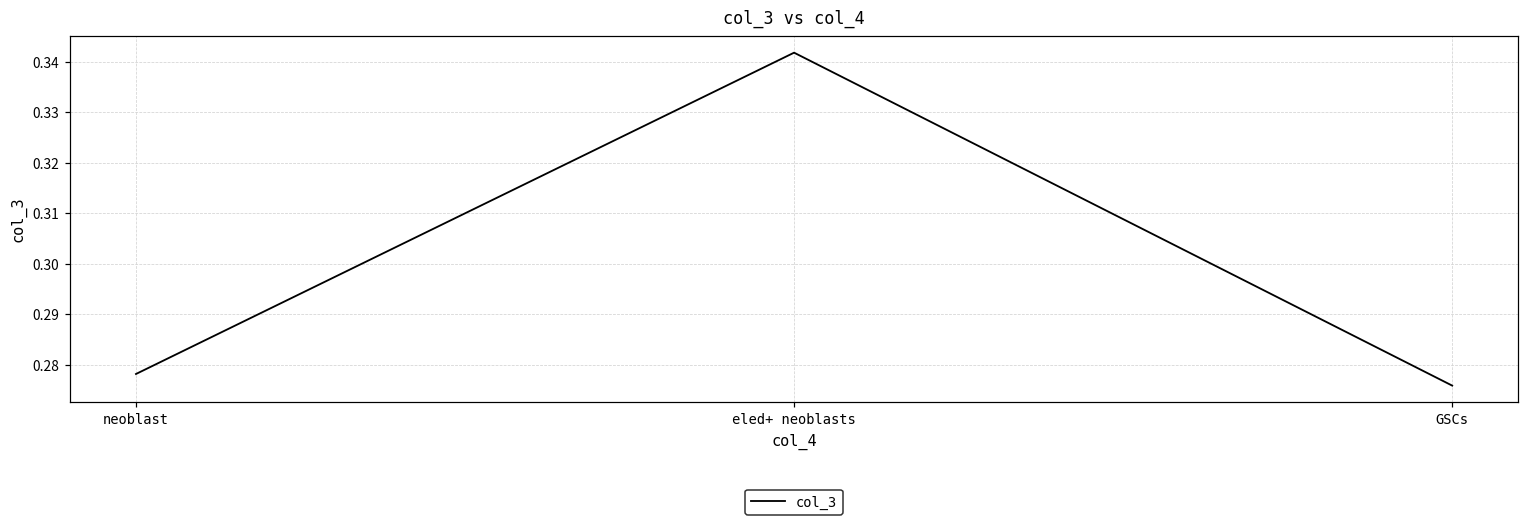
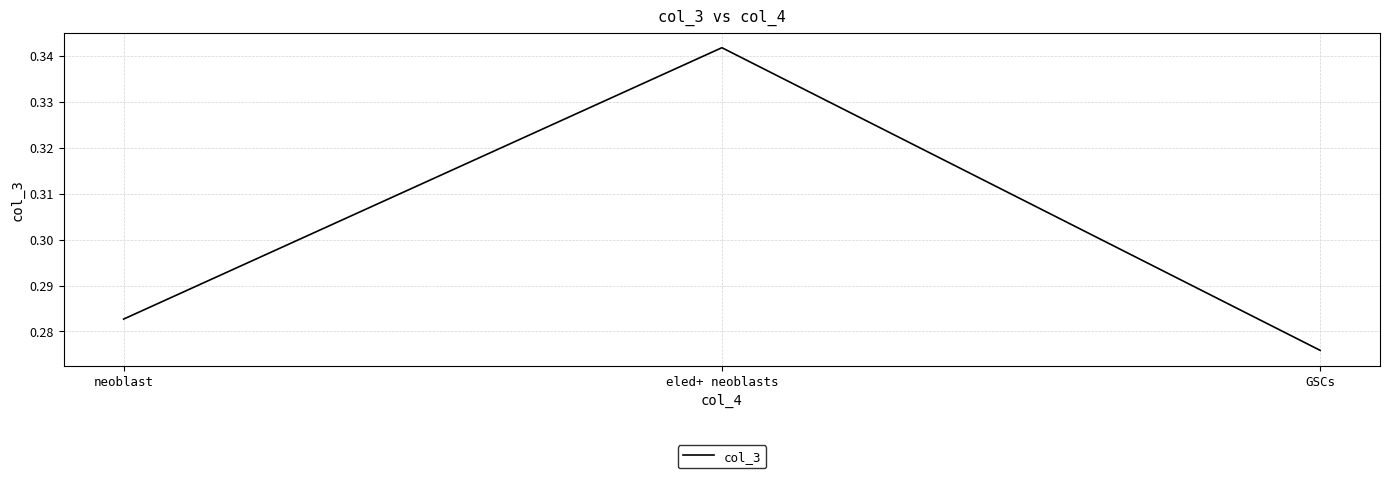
  {
-   "neoblast": 0.278,
+   "neoblast": 0.283,
    "eled+ neoblasts": 0.342,
    "GSCs": 0.276
  }
